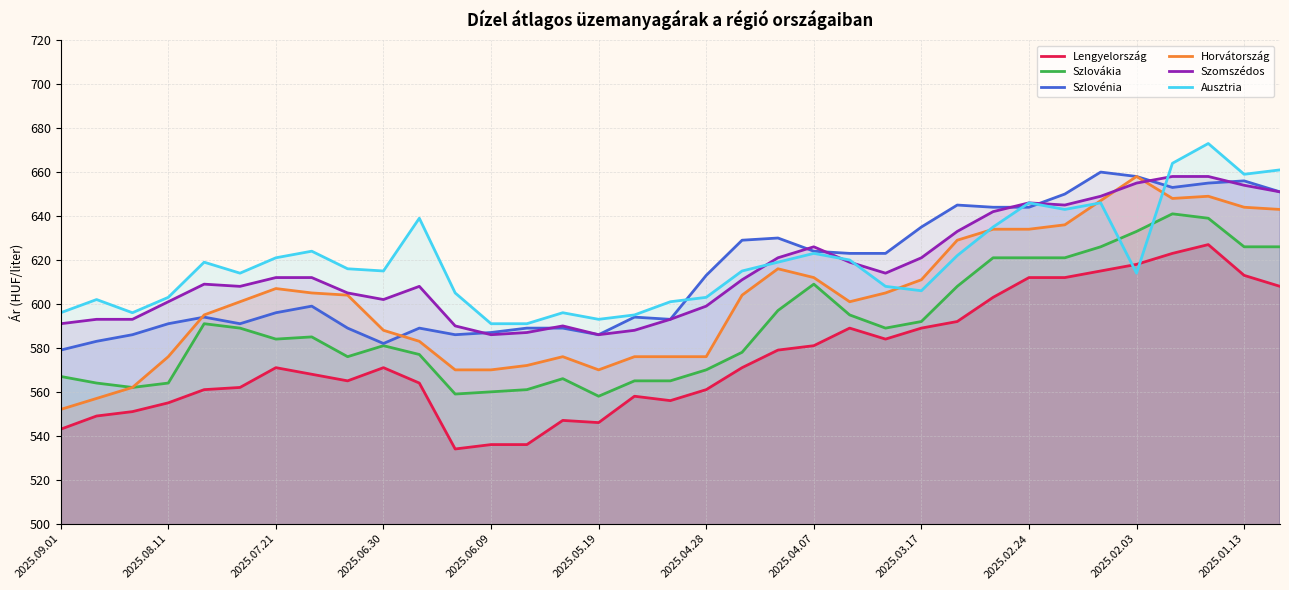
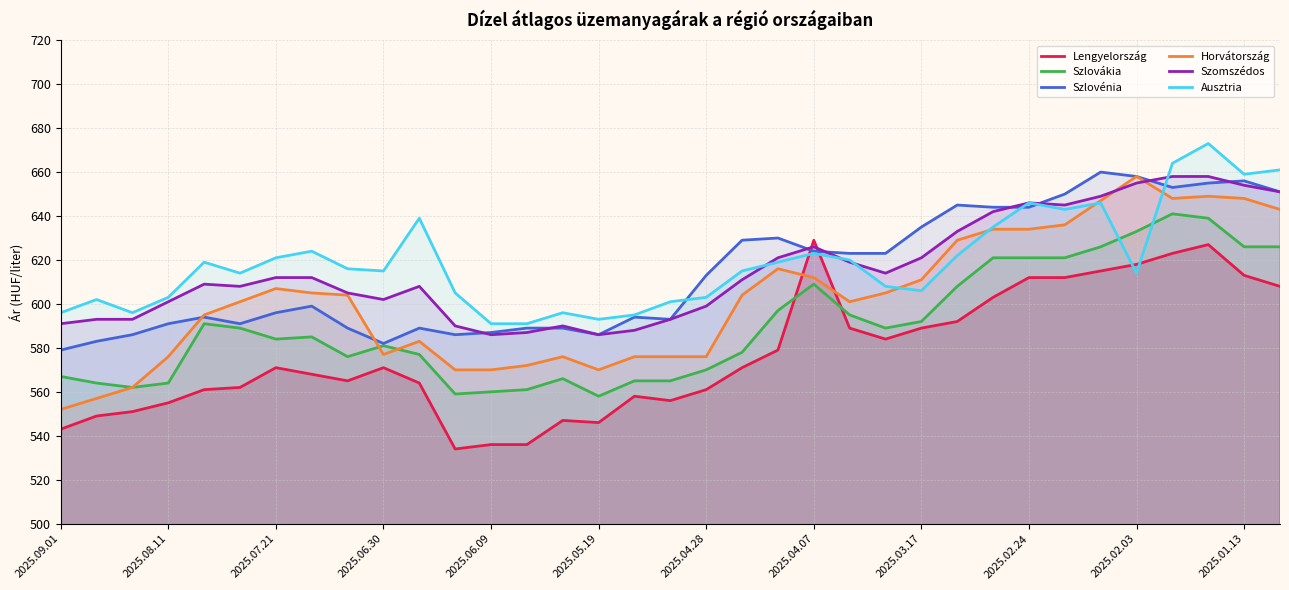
  {
    "Lengyelország": {
      "2025.09.01": 543,
      "2025.08.11": 555,
      "2025.07.21": 571,
      "2025.06.30": 571,
      "2025.06.09": 536,
      "2025.05.19": 546,
      "2025.04.28": 561,
-     "2025.04.07": 581,
+     "2025.04.07": 629,
      "2025.03.17": 589,
      "2025.02.24": 612,
      "2025.02.03": 618,
      "2025.01.13": 613
    },
    "Szlovákia": {
      "2025.09.01": 567,
      "2025.08.11": 564,
      "2025.07.21": 584,
      "2025.06.09": 560,
      "2025.05.19": 558,
      "2025.04.28": 570,
      "2025.04.07": 609,
      "2025.03.17": 592,
      "2025.02.24": 621,
      "2025.02.03": 633,
      "2025.01.13": 626
    },
    "Szlovénia": {
      "2025.09.01": 579,
      "2025.08.11": 591,
      "2025.07.21": 596,
      "2025.04.28": 613,
      "2025.03.17": 635,
      "2025.02.24": 644,
      "2025.01.13": 656
    },
    "Horvátország": {
      "2025.09.01": 552,
      "2025.08.11": 576,
      "2025.07.21": 607,
-     "2025.06.30": 588,
+     "2025.06.30": 577,
      "2025.06.09": 570,
      "2025.05.19": 570,
      "2025.04.28": 576,
      "2025.04.07": 612,
      "2025.03.17": 611,
      "2025.02.24": 634,
-     "2025.01.13": 644
+     "2025.01.13": 648
    },
    "Szomszédos": {
      "2025.09.01": 591,
      "2025.08.11": 601,
      "2025.07.21": 612,
      "2025.06.30": 602,
      "2025.04.28": 599,
      "2025.04.07": 626,
      "2025.03.17": 621,
      "2025.02.03": 655,
      "2025.01.13": 654
    },
    "Ausztria": {
      "2025.09.01": 596,
      "2025.08.11": 603,
      "2025.07.21": 621,
      "2025.06.30": 615,
      "2025.06.09": 591,
      "2025.05.19": 593,
      "2025.04.28": 603,
      "2025.03.17": 606,
      "2025.02.03": 614,
      "2025.01.13": 659
    }
  }
